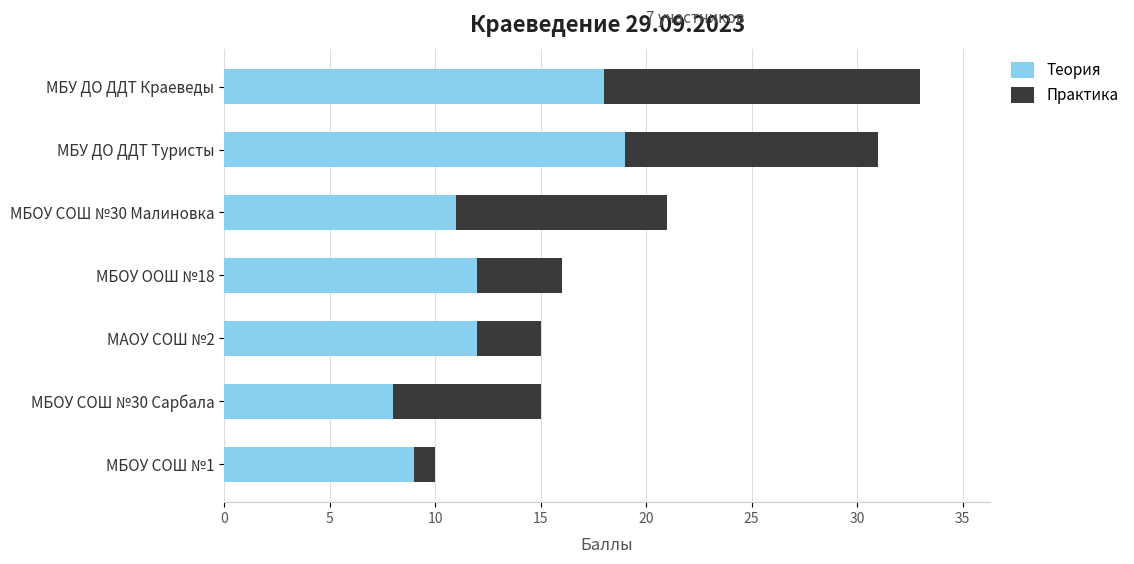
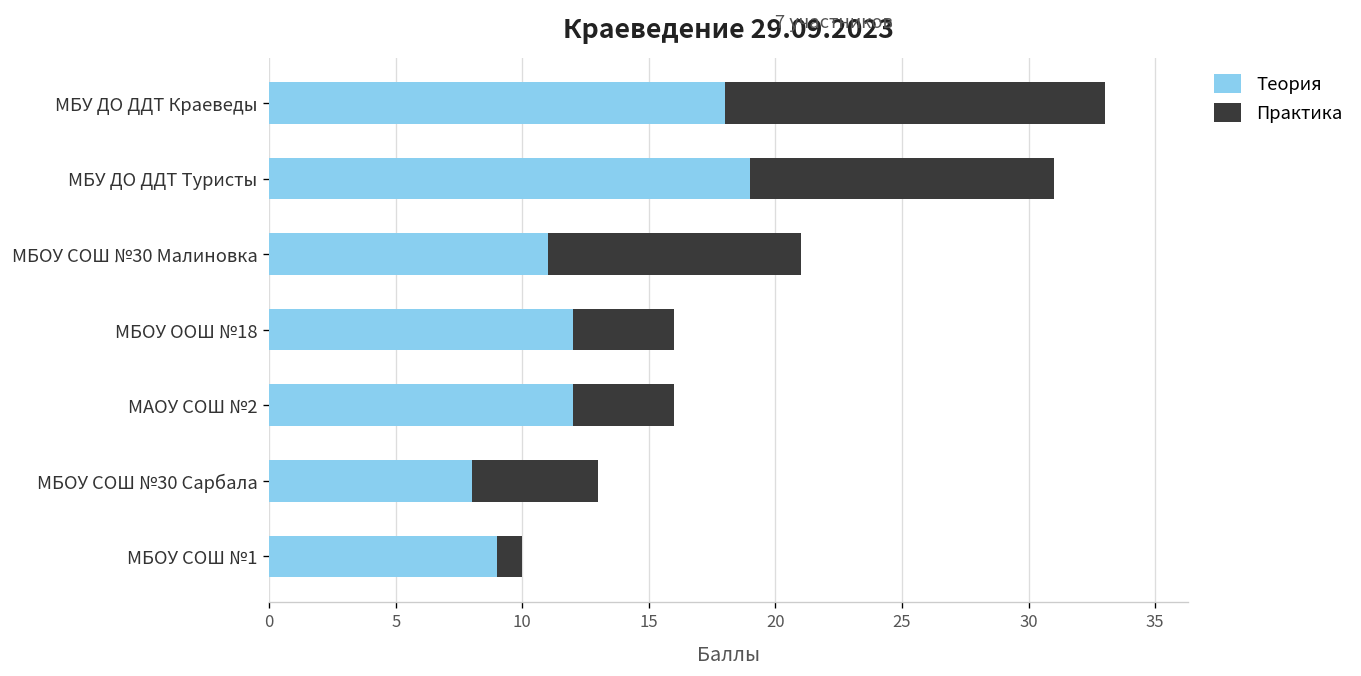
  {
    "Теория": {
      "МБУ ДО ДДТ Краеведы": 18,
      "МБУ ДО ДДТ Туристы": 19,
      "МБОУ СОШ №30 Малиновка": 11,
      "МБОУ ООШ №18": 12,
      "МАОУ СОШ №2": 12,
      "МБОУ СОШ №30 Сарбала": 8,
      "МБОУ СОШ №1": 9
    },
    "Практика": {
      "МБУ ДО ДДТ Краеведы": 15,
      "МБУ ДО ДДТ Туристы": 12,
      "МБОУ СОШ №30 Малиновка": 10,
      "МБОУ ООШ №18": 4,
-     "МАОУ СОШ №2": 3,
-     "МБОУ СОШ №30 Сарбала": 7,
+     "МАОУ СОШ №2": 4,
+     "МБОУ СОШ №30 Сарбала": 5,
      "МБОУ СОШ №1": 1
    }
  }
